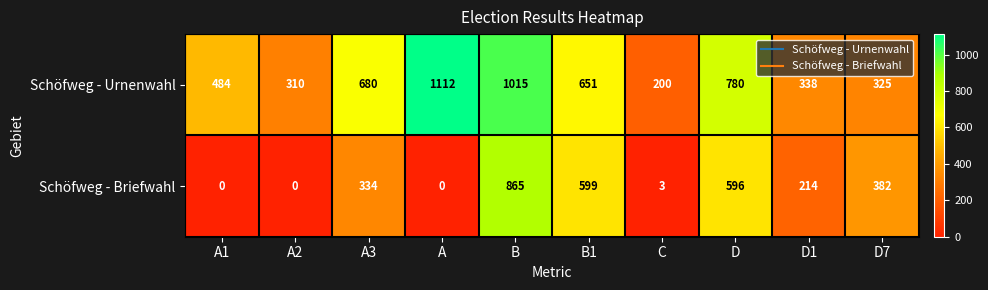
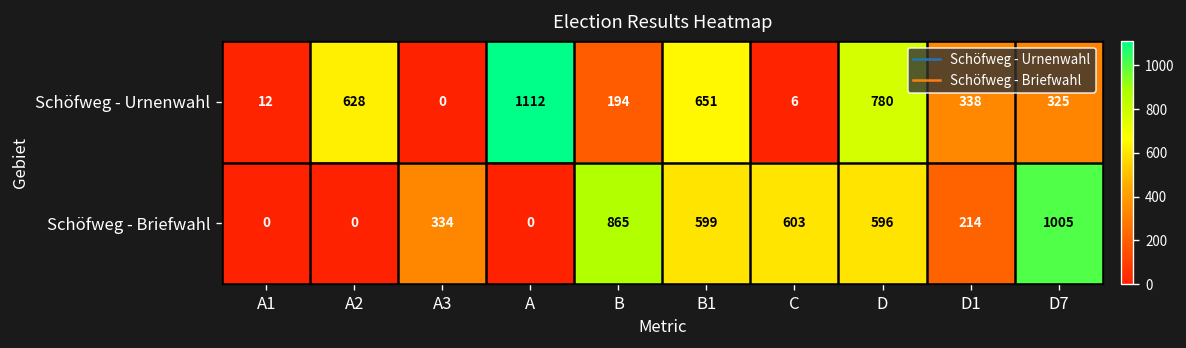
  {
    "Schöfweg - Urnenwahl": {
-     "A1": 484,
-     "A2": 310,
-     "A3": 680,
+     "A1": 12,
+     "A2": 628,
+     "A3": 0,
      "A": 1112,
-     "B": 1015,
+     "B": 194,
      "B1": 651,
-     "C": 200,
+     "C": 6,
      "D": 780,
      "D1": 338,
      "D7": 325
    },
    "Schöfweg - Briefwahl": {
      "A1": 0,
      "A2": 0,
      "A3": 334,
      "A": 0,
      "B": 865,
      "B1": 599,
-     "C": 3,
+     "C": 603,
      "D": 596,
      "D1": 214,
-     "D7": 382
+     "D7": 1005
    }
  }
